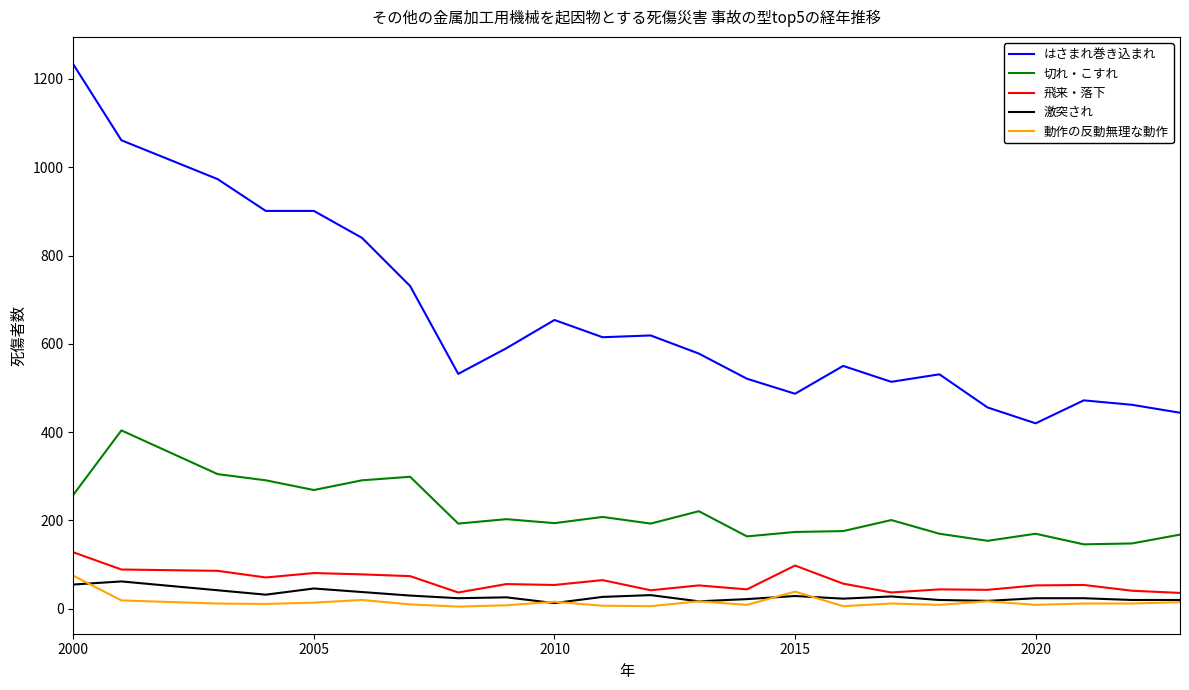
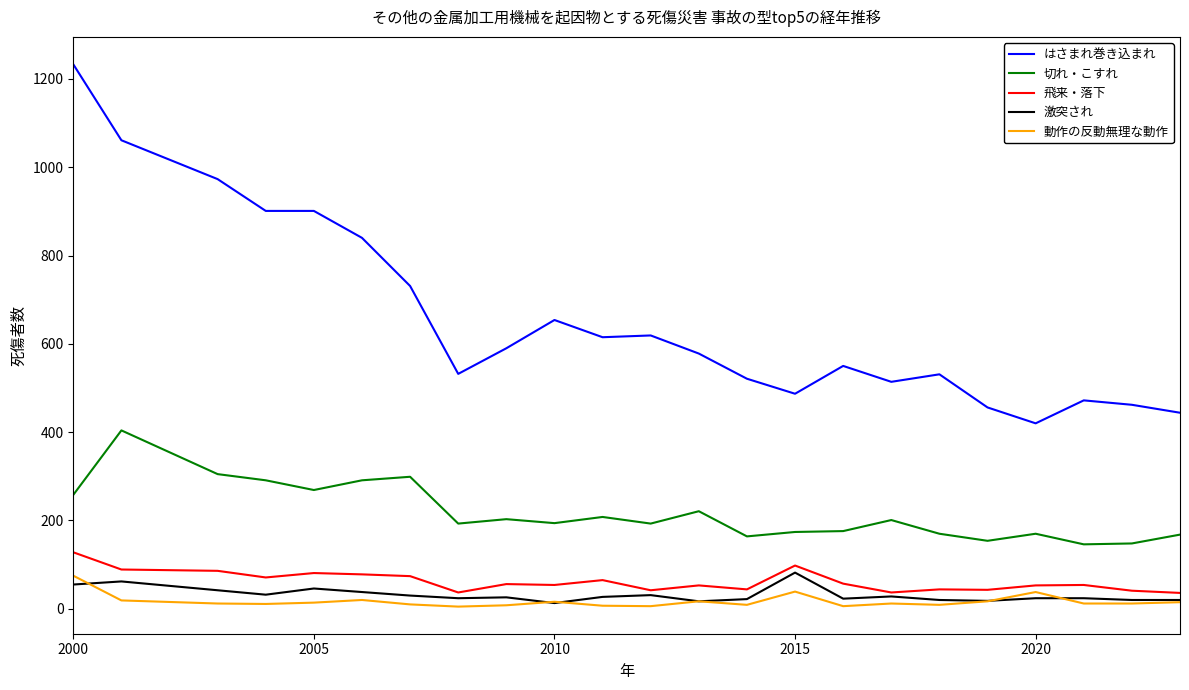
  {
    "はさまれ巻き込まれ": {
      "2000": 1230,
      "2005": 900,
      "2010": 650,
      "2015": 490,
      "2020": 420
    },
    "切れ・こすれ": {
      "2000": 260,
      "2005": 270,
      "2010": 190,
      "2015": 170,
      "2020": 170
    },
    "飛来・落下": {
      "2000": 130,
      "2005": 80,
      "2010": 50,
      "2015": 100,
      "2020": 50
    },
    "激突され": {
      "2000": 60,
      "2005": 50,
-     "2015": 30,
+     "2015": 80,
      "2020": 20
    },
    "動作の反動無理な動作": {
      "2000": 80,
      "2005": 10,
      "2015": 40,
-     "2020": 10
+     "2020": 40
    }
  }
